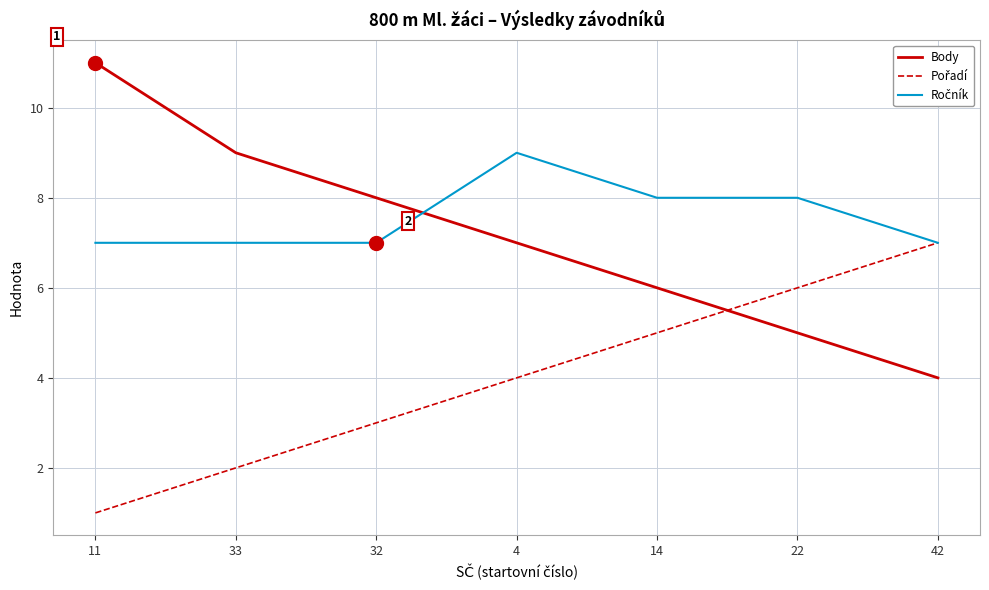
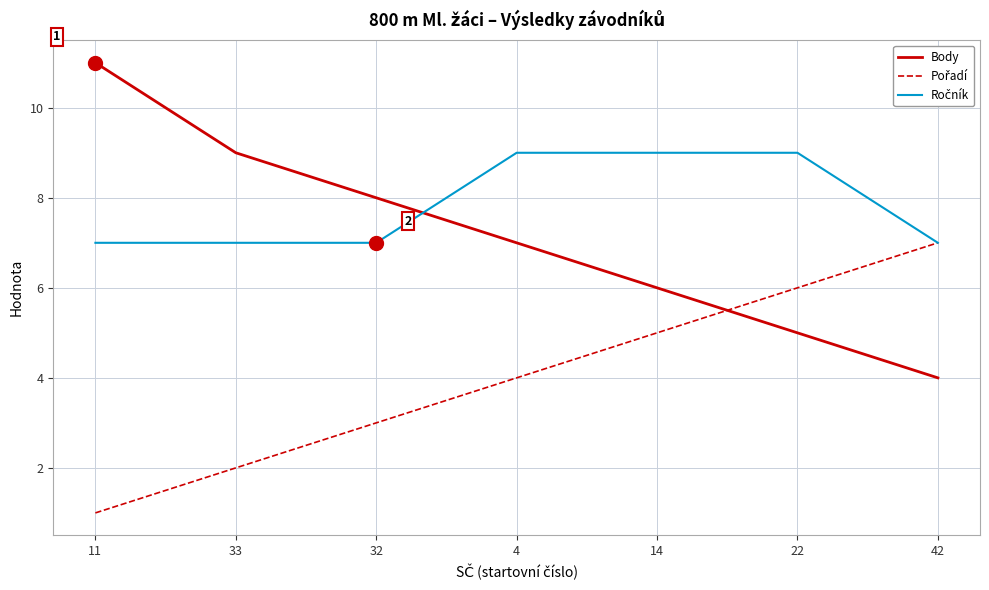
  {
    "Ročník": {
      "11": 7,
      "33": 7,
      "4": 9,
-     "14": 8,
-     "22": 8
+     "14": 9,
+     "22": 9
    }
  }
